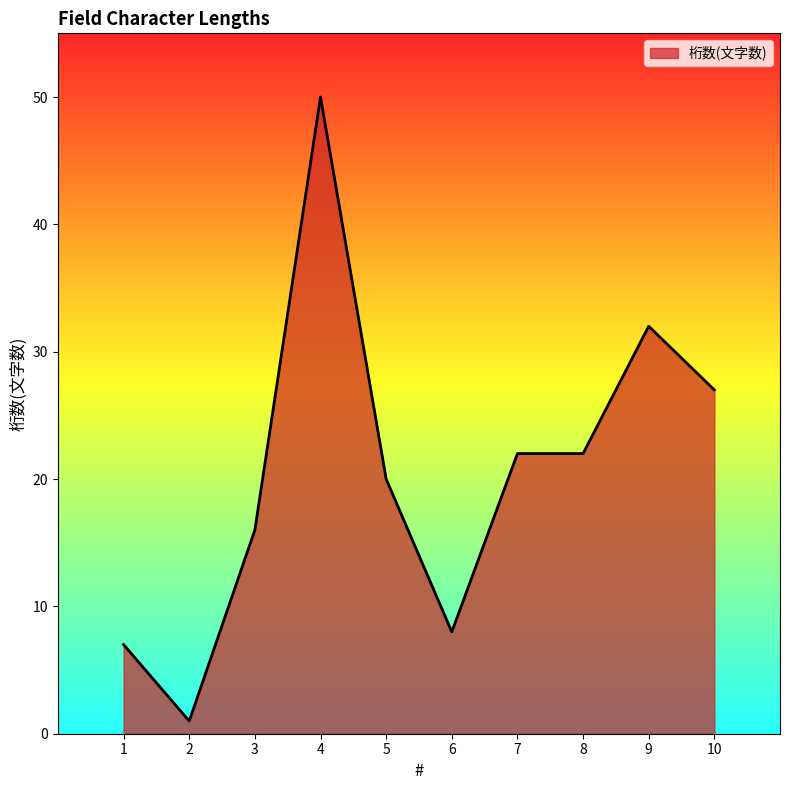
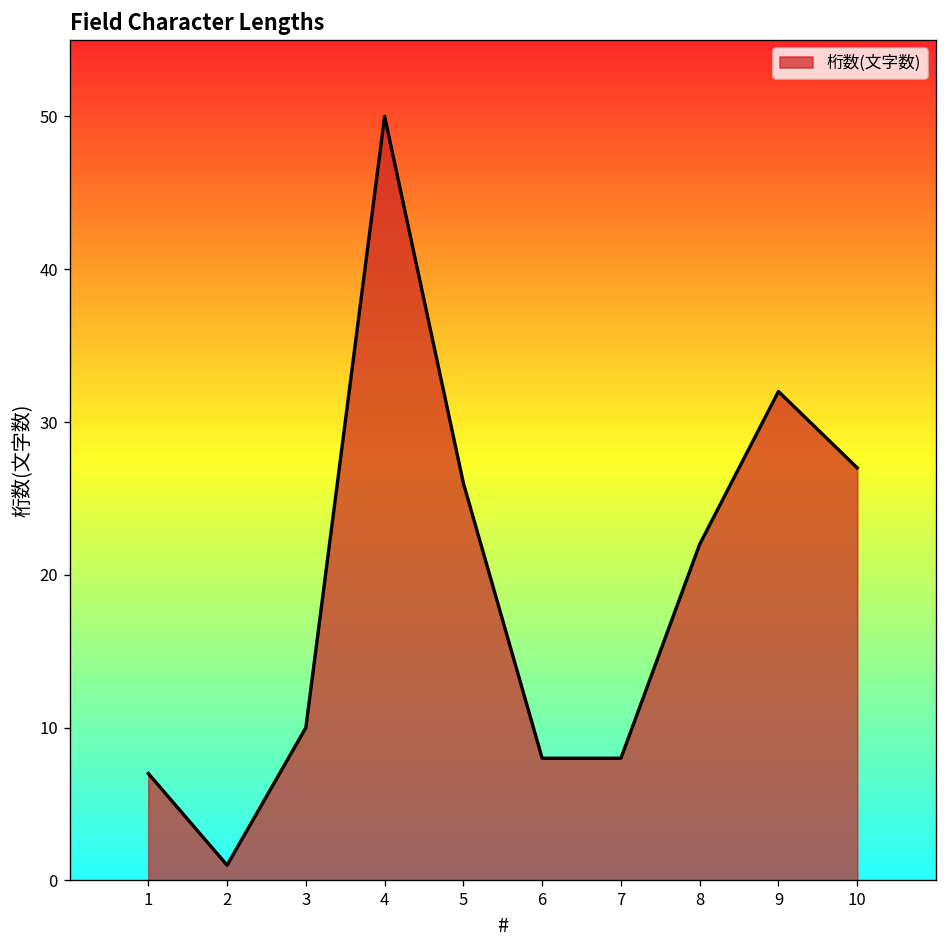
  {
    "1": 7,
    "2": 1,
-   "3": 16,
+   "3": 10,
    "4": 50,
-   "5": 20,
+   "5": 26,
    "6": 8,
-   "7": 22,
+   "7": 8,
    "8": 22,
    "9": 32,
    "10": 27
  }
